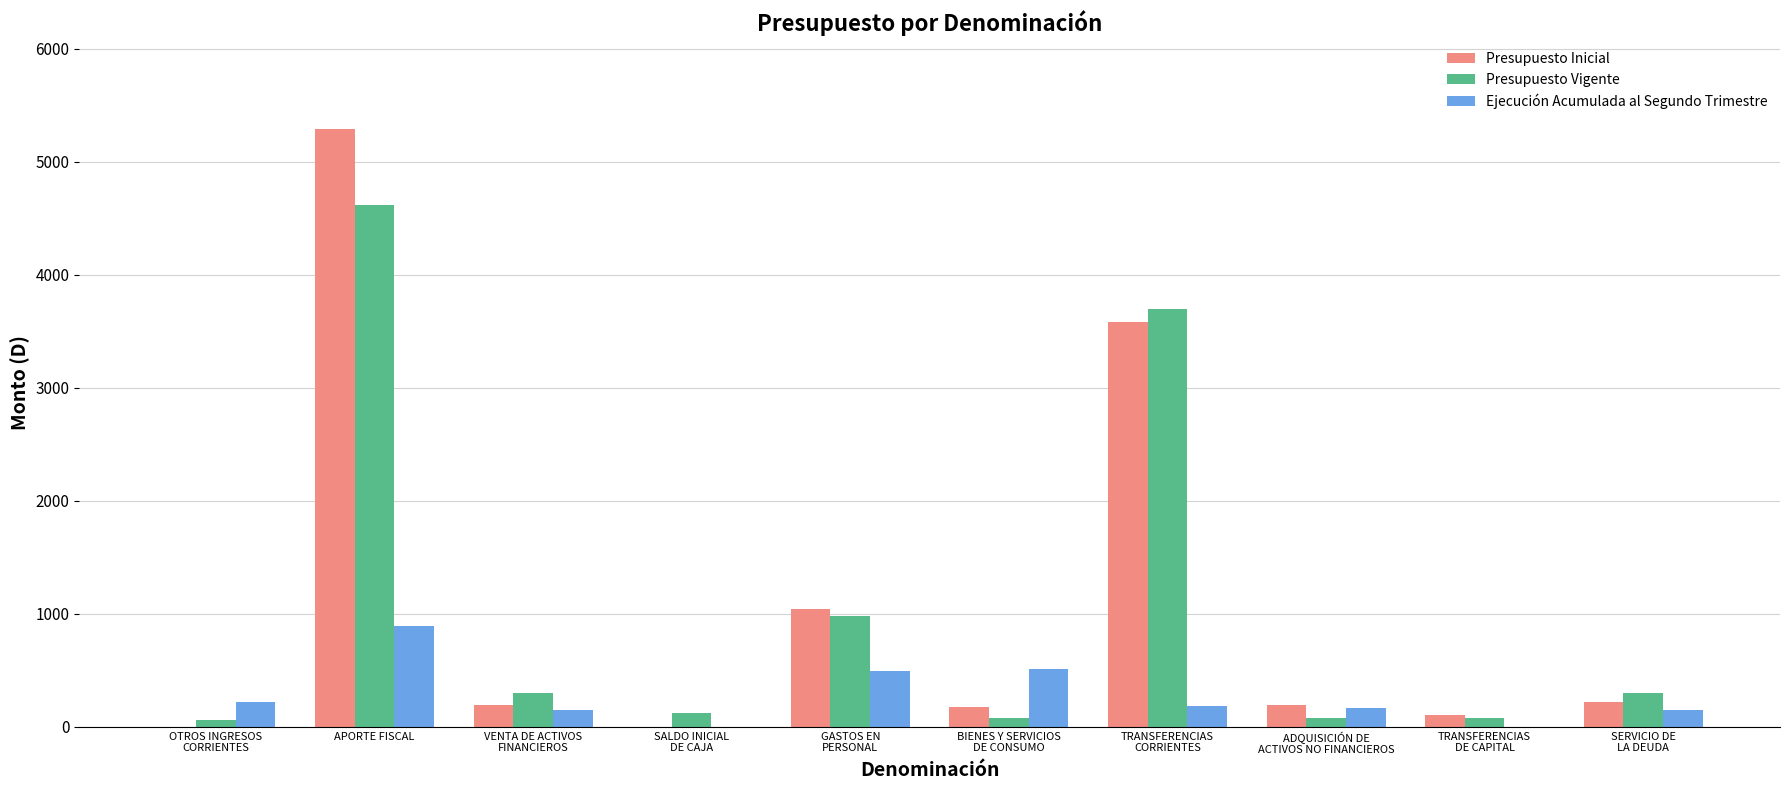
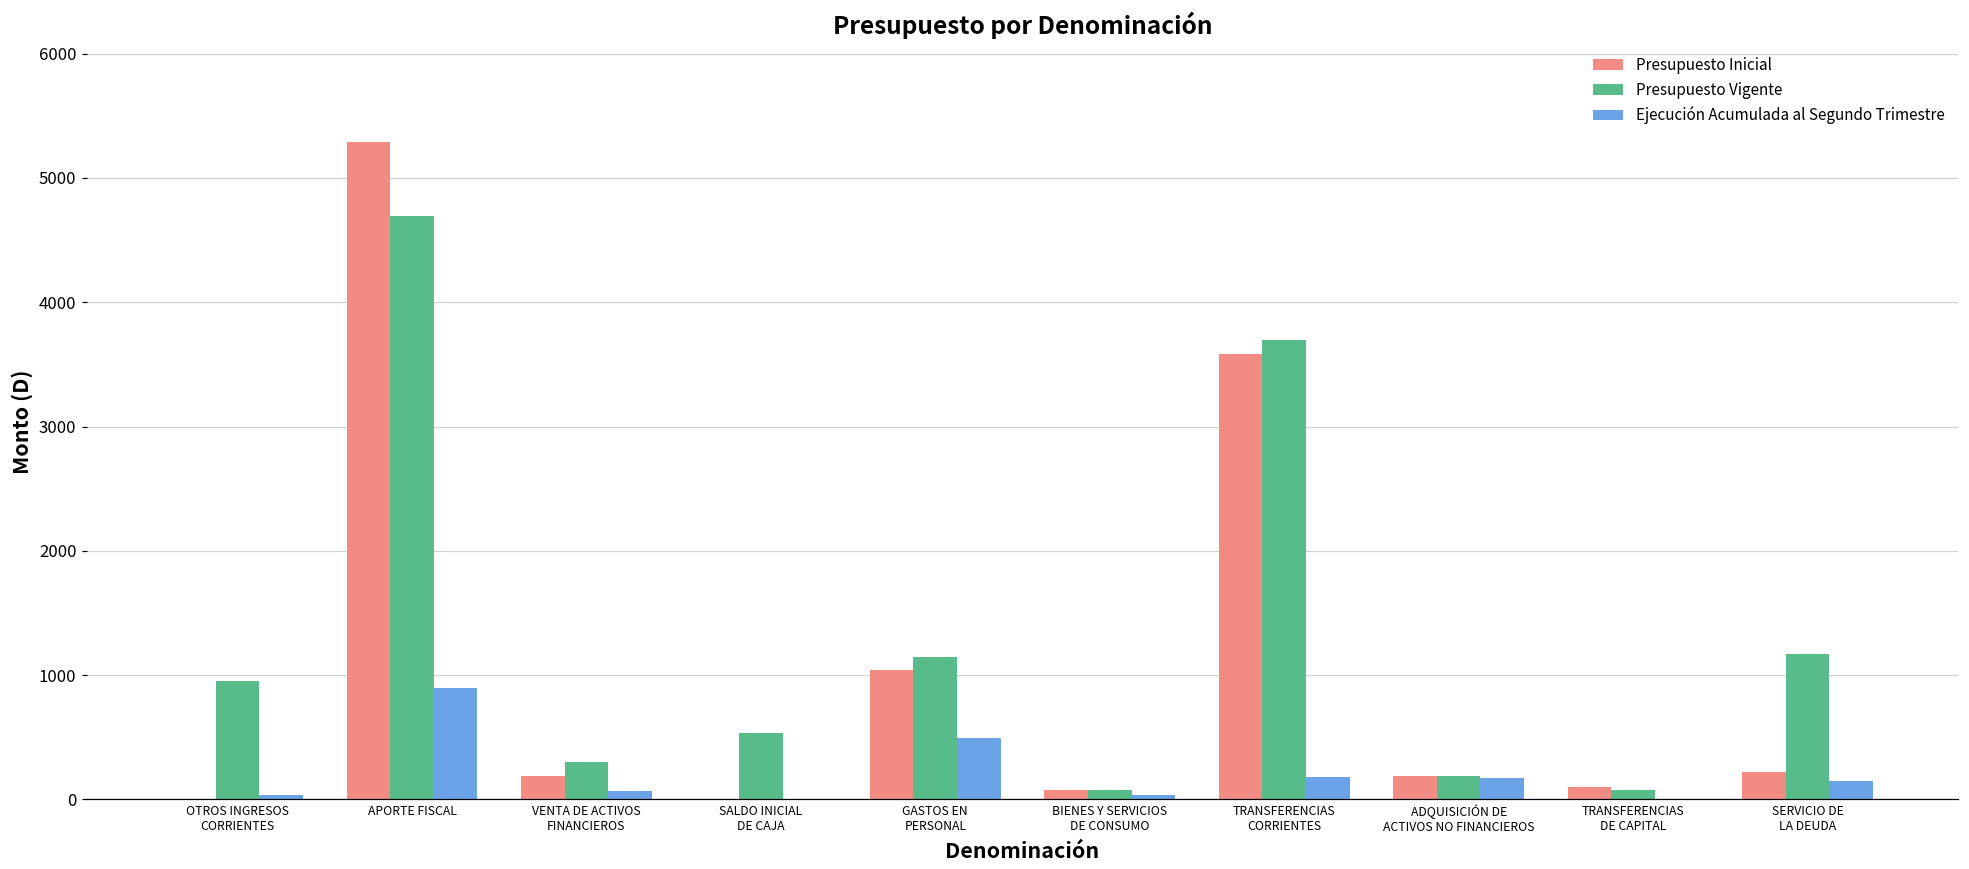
  {
    "Presupuesto Inicial": {
      "OTROS INGRESOS CORRIENTES": 0,
      "APORTE FISCAL": 5290,
      "VENTA DE ACTIVOS FINANCIEROS": 190,
      "SALDO INICIAL DE CAJA": 0,
      "GASTOS EN PERSONAL": 1040,
-     "BIENES Y SERVICIOS DE CONSUMO": 180,
+     "BIENES Y SERVICIOS DE CONSUMO": 70,
      "TRANSFERENCIAS CORRIENTES": 3590,
      "ADQUISICIÓN DE ACTIVOS NO FINANCIEROS": 190,
      "TRANSFERENCIAS DE CAPITAL": 100,
      "SERVICIO DE LA DEUDA": 220
    },
    "Presupuesto Vigente": {
-     "OTROS INGRESOS CORRIENTES": 60,
-     "APORTE FISCAL": 4620,
+     "OTROS INGRESOS CORRIENTES": 950,
+     "APORTE FISCAL": 4700,
      "VENTA DE ACTIVOS FINANCIEROS": 300,
-     "SALDO INICIAL DE CAJA": 130,
-     "GASTOS EN PERSONAL": 980,
+     "SALDO INICIAL DE CAJA": 540,
+     "GASTOS EN PERSONAL": 1150,
      "BIENES Y SERVICIOS DE CONSUMO": 70,
      "TRANSFERENCIAS CORRIENTES": 3690,
-     "ADQUISICIÓN DE ACTIVOS NO FINANCIEROS": 80,
+     "ADQUISICIÓN DE ACTIVOS NO FINANCIEROS": 190,
      "TRANSFERENCIAS DE CAPITAL": 70,
-     "SERVICIO DE LA DEUDA": 300
+     "SERVICIO DE LA DEUDA": 1170
    },
    "Ejecución Acumulada al Segundo Trimestre": {
-     "OTROS INGRESOS CORRIENTES": 210,
+     "OTROS INGRESOS CORRIENTES": 30,
      "APORTE FISCAL": 890,
-     "VENTA DE ACTIVOS FINANCIEROS": 150,
+     "VENTA DE ACTIVOS FINANCIEROS": 60,
      "SALDO INICIAL DE CAJA": 0,
      "GASTOS EN PERSONAL": 490,
-     "BIENES Y SERVICIOS DE CONSUMO": 510,
+     "BIENES Y SERVICIOS DE CONSUMO": 40,
      "TRANSFERENCIAS CORRIENTES": 180,
      "ADQUISICIÓN DE ACTIVOS NO FINANCIEROS": 170,
      "TRANSFERENCIAS DE CAPITAL": 0,
      "SERVICIO DE LA DEUDA": 150
    }
  }
